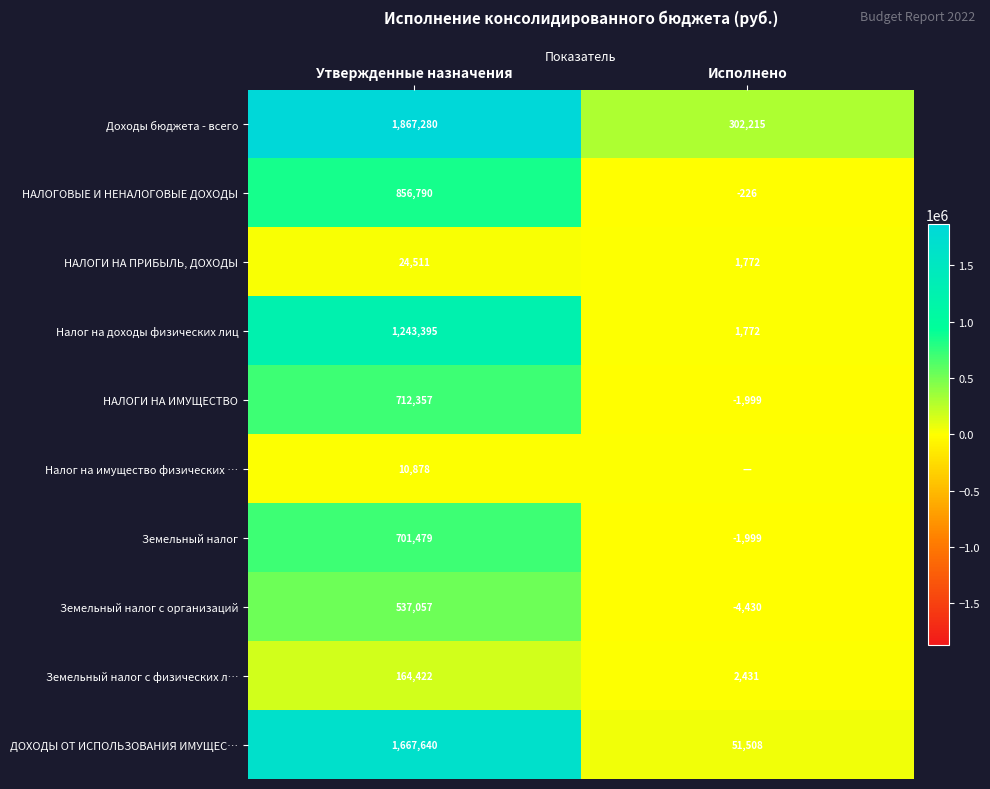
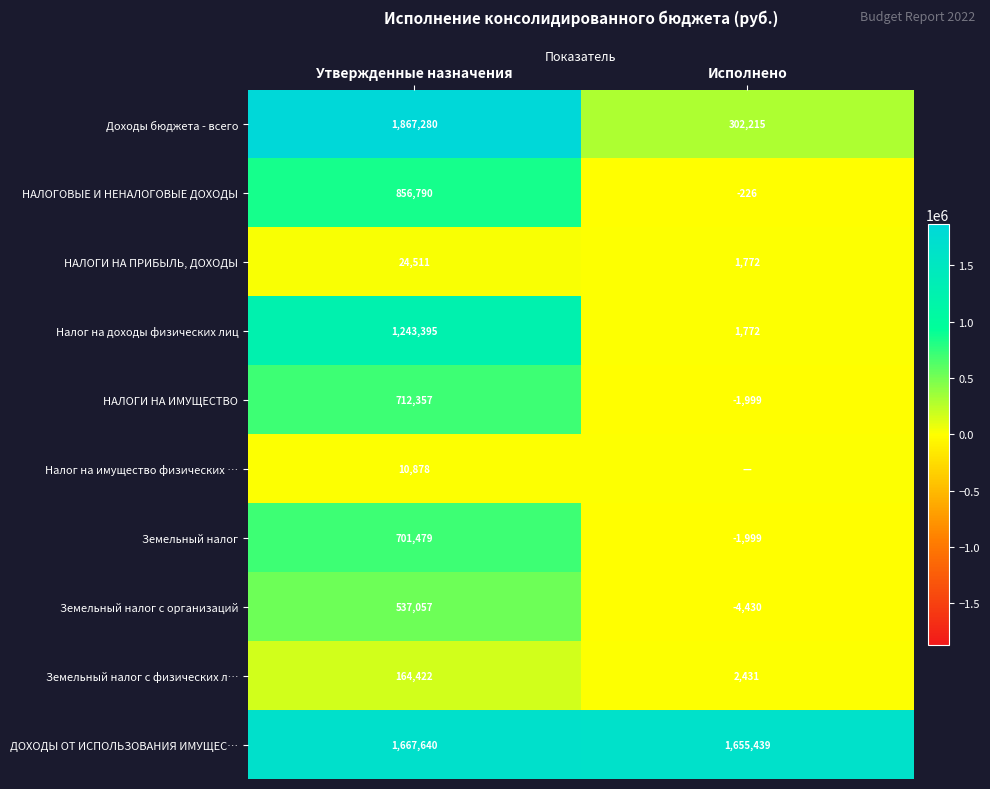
  {
    "Доходы бюджета - всего": {
      "Утвержденные назначения": "1,867,280",
      "Исполнено": "302,215"
    },
    "НАЛОГОВЫЕ И НЕНАЛОГОВЫЕ ДОХОДЫ": {
      "Утвержденные назначения": "856,790",
      "Исполнено": "-226"
    },
    "НАЛОГИ НА ПРИБЫЛЬ, ДОХОДЫ": {
      "Утвержденные назначения": "24,511",
      "Исполнено": "1,772"
    },
    "Налог на доходы физических лиц": {
      "Утвержденные назначения": "1,243,395",
      "Исполнено": "1,772"
    },
    "НАЛОГИ НА ИМУЩЕСТВО": {
      "Утвержденные назначения": "712,357",
      "Исполнено": "-1,999"
    },
    "Налог на имущество физических …": {
      "Утвержденные назначения": "10,878"
    },
    "Земельный налог": {
      "Утвержденные назначения": "701,479",
      "Исполнено": "-1,999"
    },
    "Земельный налог с организаций": {
      "Утвержденные назначения": "537,057",
      "Исполнено": "-4,430"
    },
    "Земельный налог с физических л…": {
      "Утвержденные назначения": "164,422",
      "Исполнено": "2,431"
    },
    "ДОХОДЫ ОТ ИСПОЛЬЗОВАНИЯ ИМУЩЕС…": {
      "Утвержденные назначения": "1,667,640",
-     "Исполнено": "51,508"
+     "Исполнено": "1,655,439"
    }
  }
